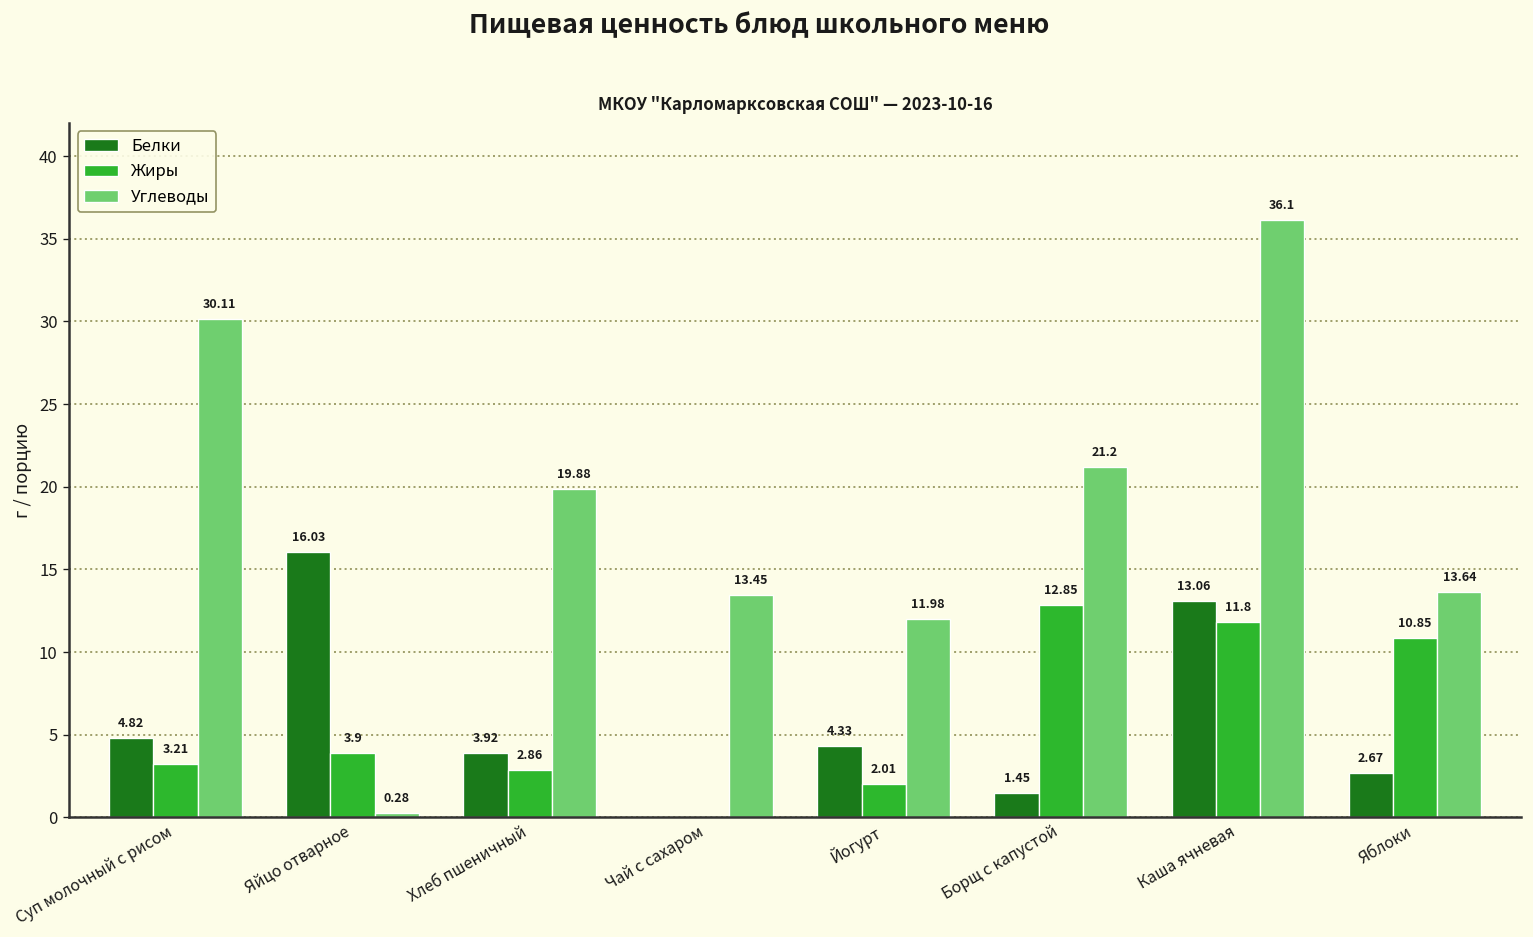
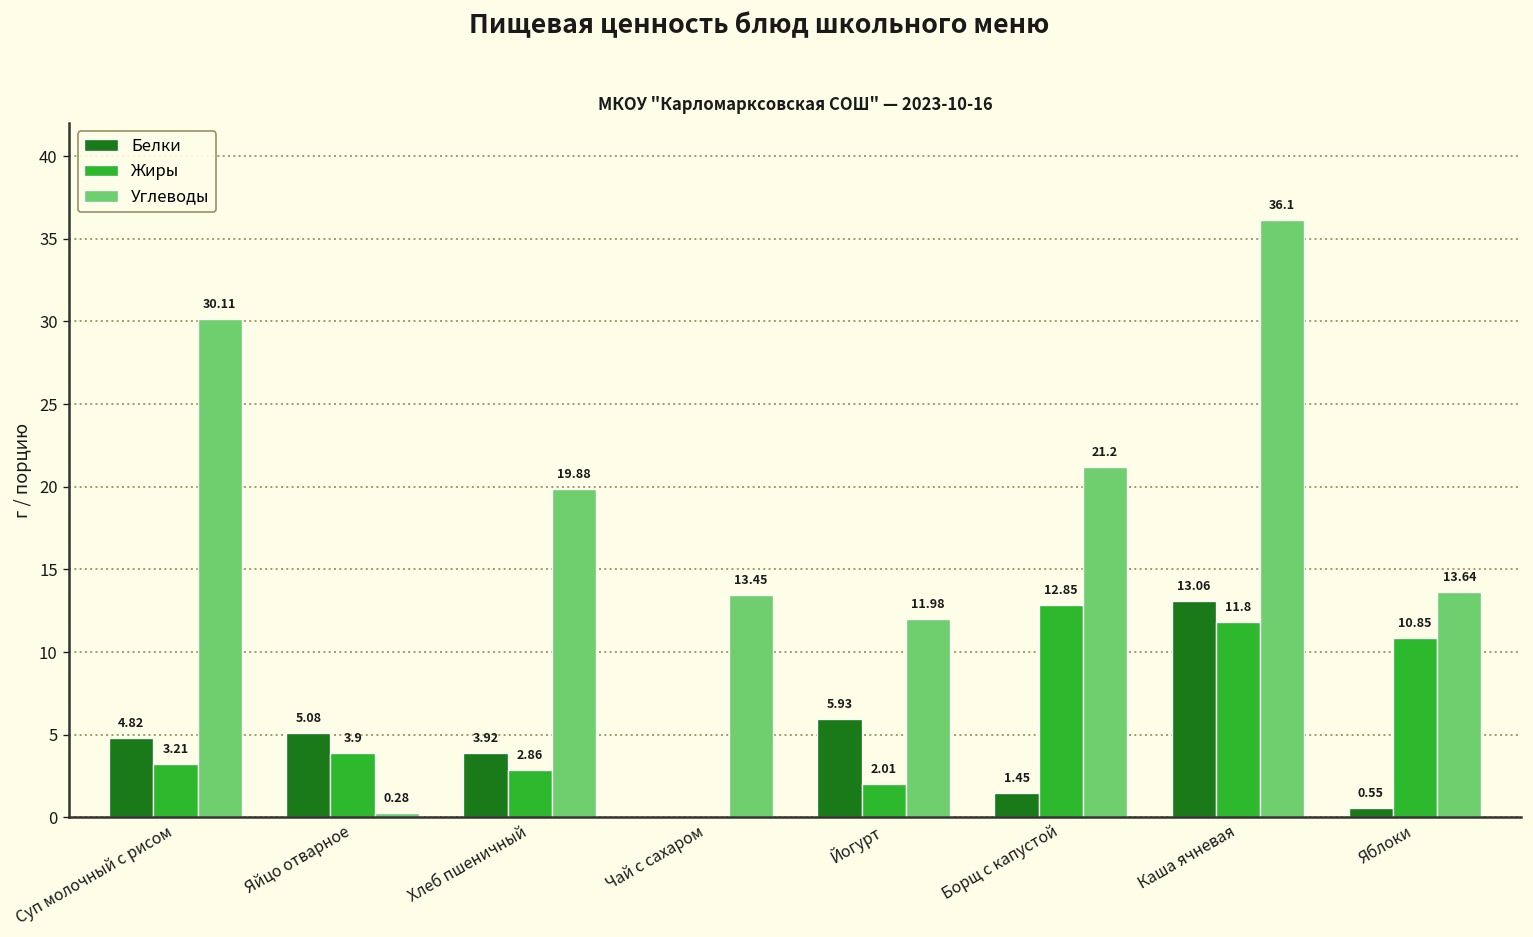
  {
    "Белки": {
      "Суп молочный с рисом": 4.82,
-     "Яйцо отварное": 16.03,
+     "Яйцо отварное": 5.08,
      "Хлеб пшеничный": 3.92,
-     "Йогурт": 4.33,
+     "Йогурт": 5.93,
      "Борщ с капустой": 1.45,
      "Каша ячневая": 13.06,
-     "Яблоки": 2.67
+     "Яблоки": 0.55
    },
    "Жиры": {
      "Суп молочный с рисом": 3.21,
      "Яйцо отварное": 3.9,
      "Хлеб пшеничный": 2.86,
      "Йогурт": 2.01,
      "Борщ с капустой": 12.85,
      "Каша ячневая": 11.8,
      "Яблоки": 10.85
    },
    "Углеводы": {
      "Суп молочный с рисом": 30.11,
      "Яйцо отварное": 0.28,
      "Хлеб пшеничный": 19.88,
      "Чай с сахаром": 13.45,
      "Йогурт": 11.98,
      "Борщ с капустой": 21.2,
      "Каша ячневая": 36.1,
      "Яблоки": 13.64
    }
  }
